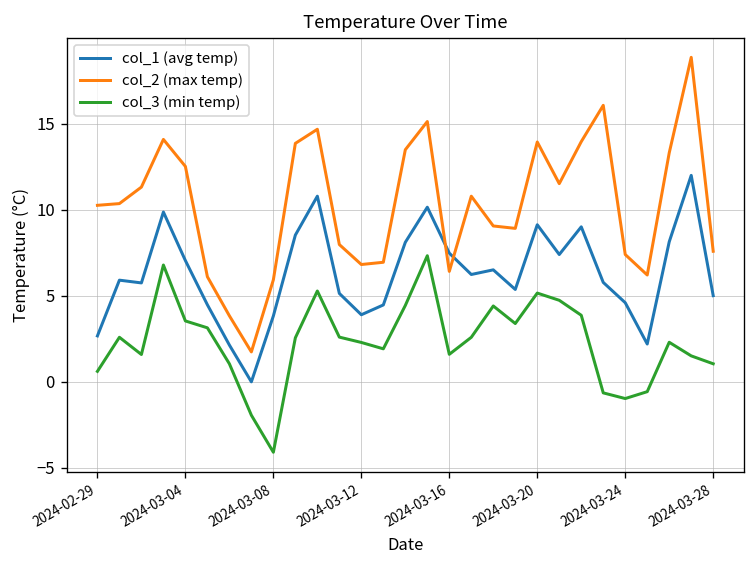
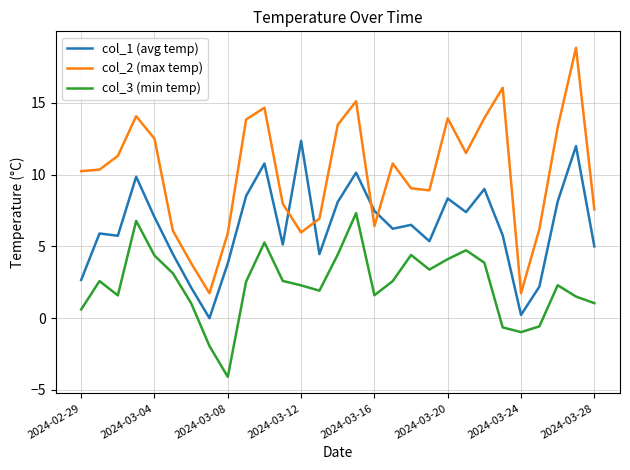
  {
    "col_1 (avg temp)": {
      "2024-02-29": 2.7,
      "2024-03-04": 7.0,
      "2024-03-08": 3.8,
-     "2024-03-12": 3.9,
+     "2024-03-12": 12.4,
      "2024-03-16": 7.5,
-     "2024-03-20": 9.1,
-     "2024-03-24": 4.6,
+     "2024-03-20": 8.3,
+     "2024-03-24": 0.2,
      "2024-03-28": 5.0
    },
    "col_2 (max temp)": {
      "2024-02-29": 10.3,
      "2024-03-04": 12.5,
      "2024-03-08": 5.9,
-     "2024-03-12": 6.8,
+     "2024-03-12": 6.0,
      "2024-03-16": 6.4,
      "2024-03-20": 13.9,
-     "2024-03-24": 7.4,
+     "2024-03-24": 1.7,
      "2024-03-28": 7.6
    },
    "col_3 (min temp)": {
      "2024-02-29": 0.6,
-     "2024-03-04": 3.5,
+     "2024-03-04": 4.4,
      "2024-03-08": -4.1,
      "2024-03-12": 2.3,
      "2024-03-16": 1.6,
-     "2024-03-20": 5.2,
+     "2024-03-20": 4.1,
      "2024-03-24": -1.0,
      "2024-03-28": 1.0
    }
  }
